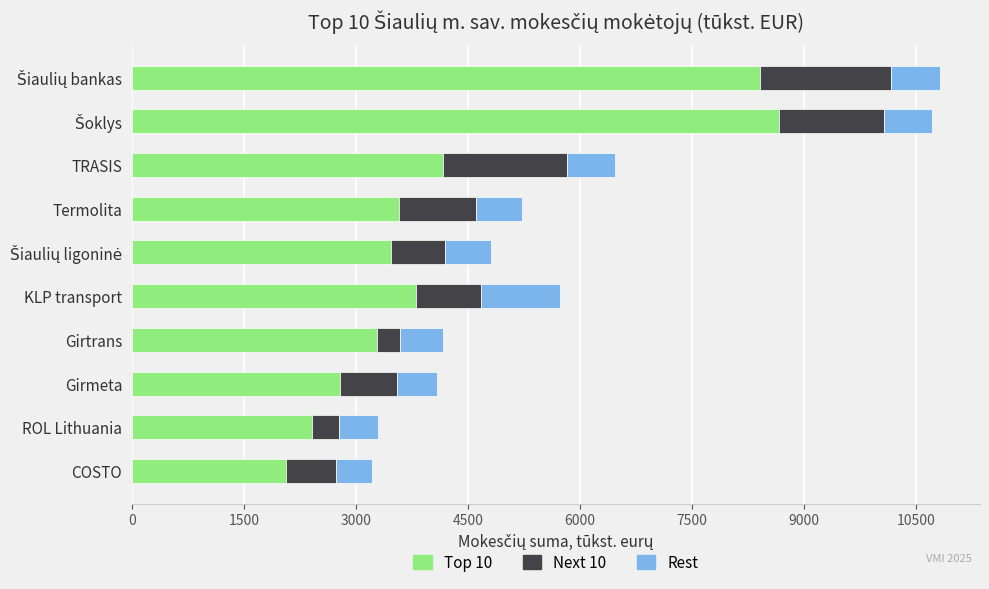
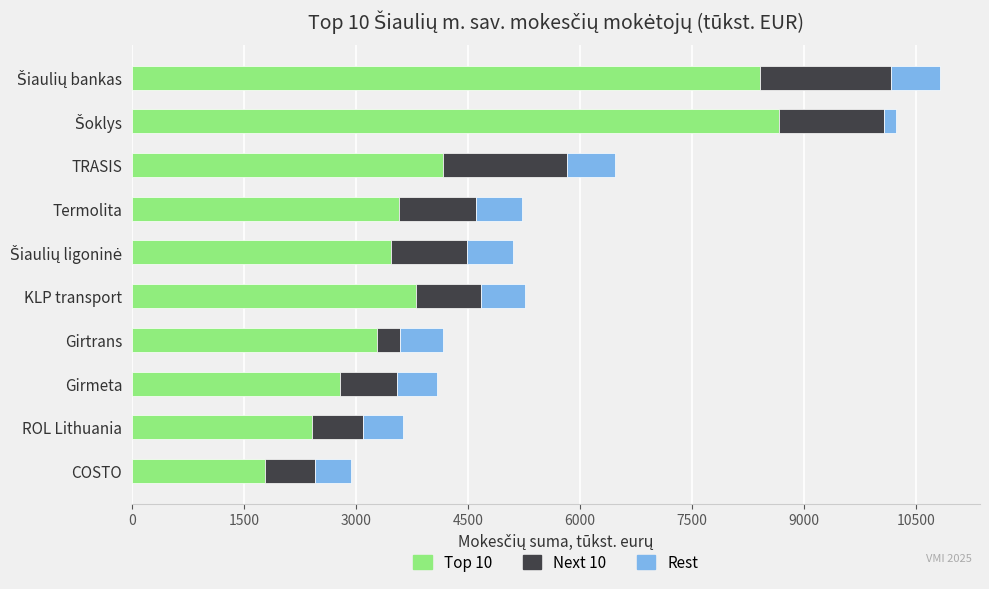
  {
    "Top 10": {
      "Šiaulių bankas": 8400,
      "Šoklys": 8700,
      "TRASIS": 4200,
      "Termolita": 3600,
      "Šiaulių ligoninė": 3500,
      "KLP transport": 3800,
      "Girtrans": 3300,
      "Girmeta": 2800,
      "ROL Lithuania": 2400,
-     "COSTO": 2100
+     "COSTO": 1800
    },
    "Next 10": {
      "Šiaulių bankas": 1800,
      "Šoklys": 1400,
      "TRASIS": 1700,
      "Termolita": 1000,
-     "Šiaulių ligoninė": 700,
+     "Šiaulių ligoninė": 1000,
      "KLP transport": 900,
      "Girtrans": 300,
      "Girmeta": 800,
-     "ROL Lithuania": 400,
+     "ROL Lithuania": 700,
      "COSTO": 700
    },
    "Rest": {
      "Šiaulių bankas": 700,
-     "Šoklys": 700,
+     "Šoklys": 200,
      "TRASIS": 600,
      "Termolita": 600,
      "Šiaulių ligoninė": 600,
-     "KLP transport": 1100,
+     "KLP transport": 600,
      "Girtrans": 600,
      "Girmeta": 500,
      "ROL Lithuania": 500,
      "COSTO": 500
    }
  }
